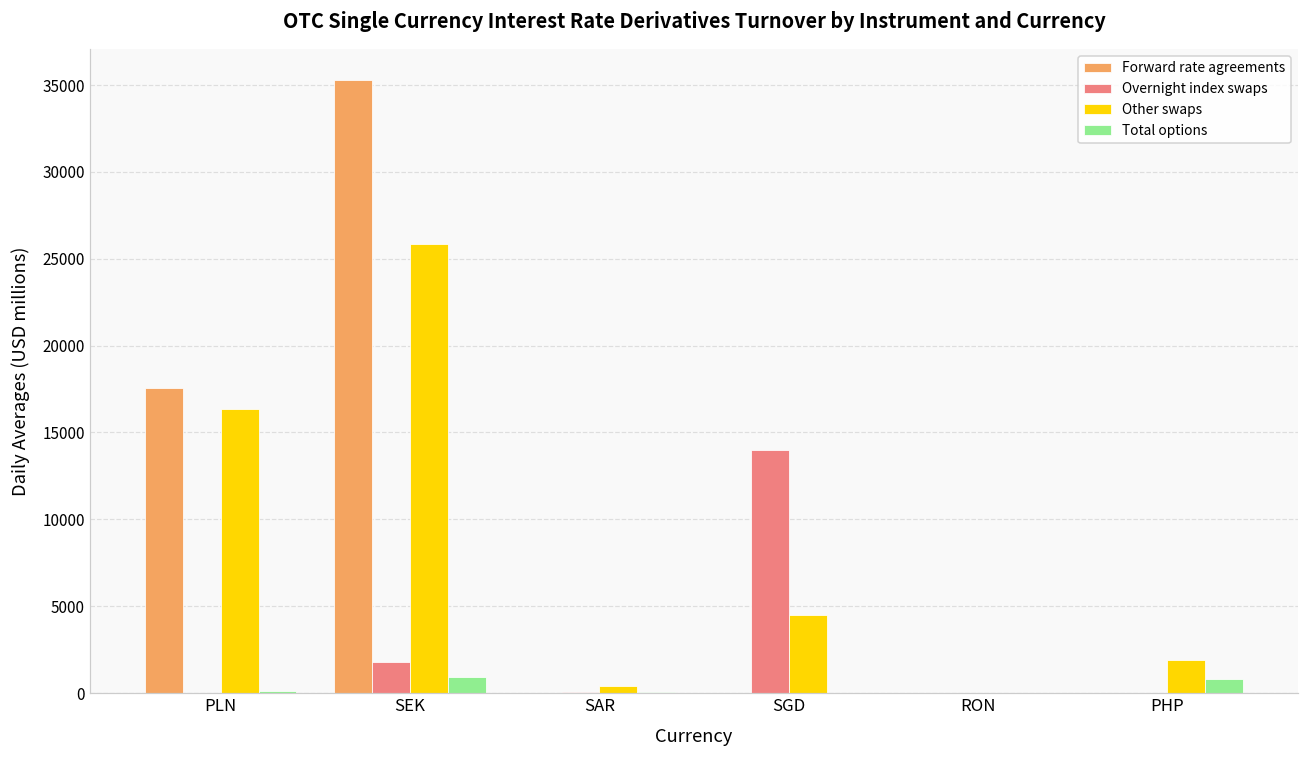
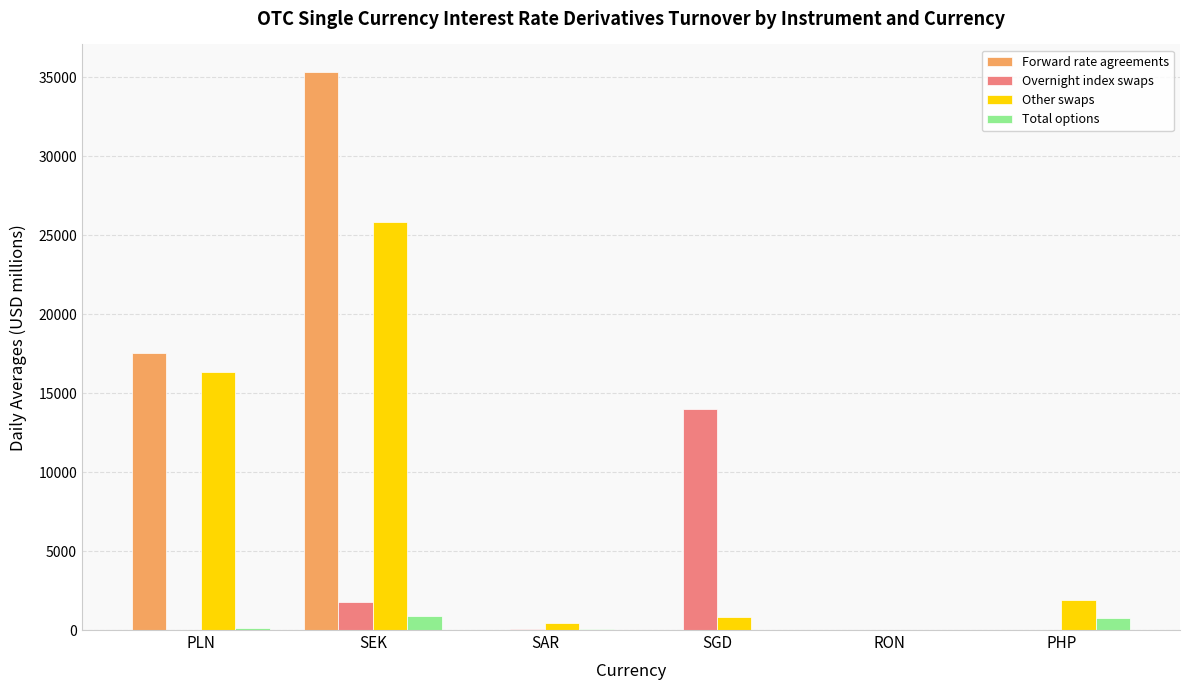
  {
    "Other swaps": {
      "PLN": 16300,
      "SEK": 25800,
      "SAR": 400,
-     "SGD": 4500,
+     "SGD": 900,
      "PHP": 1900
    },
    "Total options": {
      "SEK": 900,
      "RON": 0,
      "PHP": 800
    }
  }
